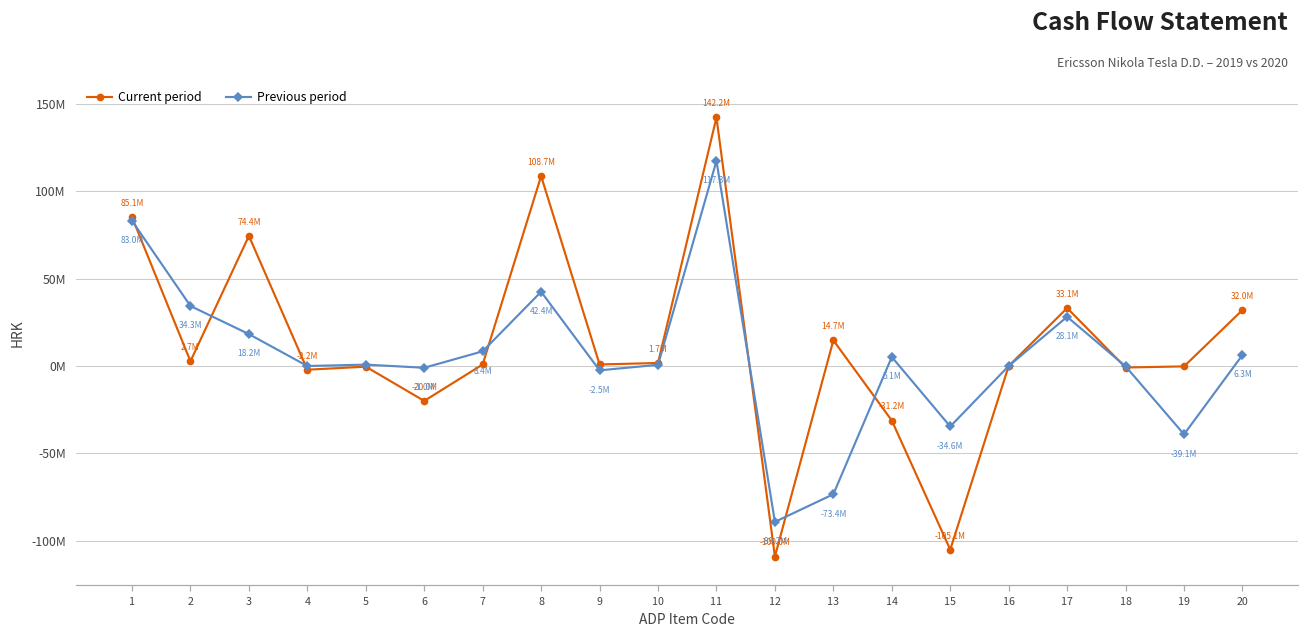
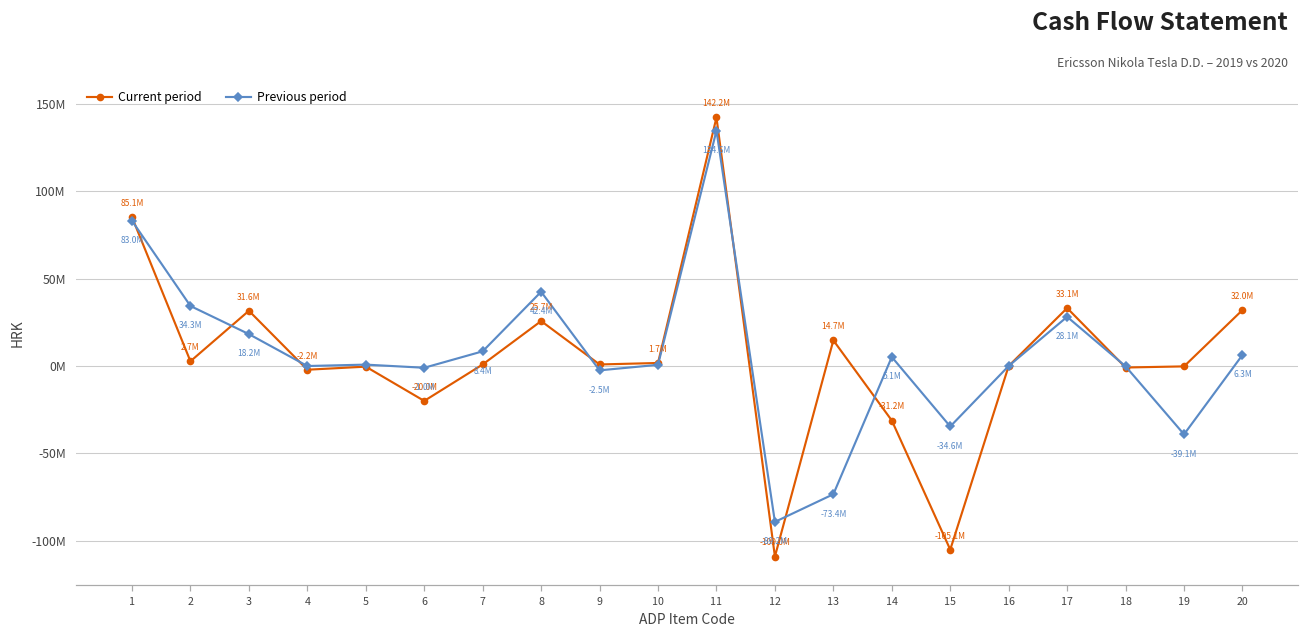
  {
    "Current period": {
      "1": "85.1M",
      "2": "2.7M",
-     "3": "74.4M",
+     "3": "31.6M",
      "4": "-2.2M",
-     "8": "108.7M",
+     "8": "25.7M",
      "11": "142.2M",
      "13": "14.7M",
      "14": "-31.2M",
      "15": "-105.1M",
      "17": "33.1M",
      "20": "32.0M"
    },
    "Previous period": {
      "1": "83.0M",
      "2": "34.3M",
      "3": "18.2M",
      "8": "42.4M",
      "9": "-2.5M",
-     "11": "117.3M",
+     "11": "134.6M",
      "13": "-73.4M",
      "14": "5.1M",
      "15": "-34.6M",
      "17": "28.1M",
      "19": "-39.1M",
      "20": "6.3M"
    }
  }
